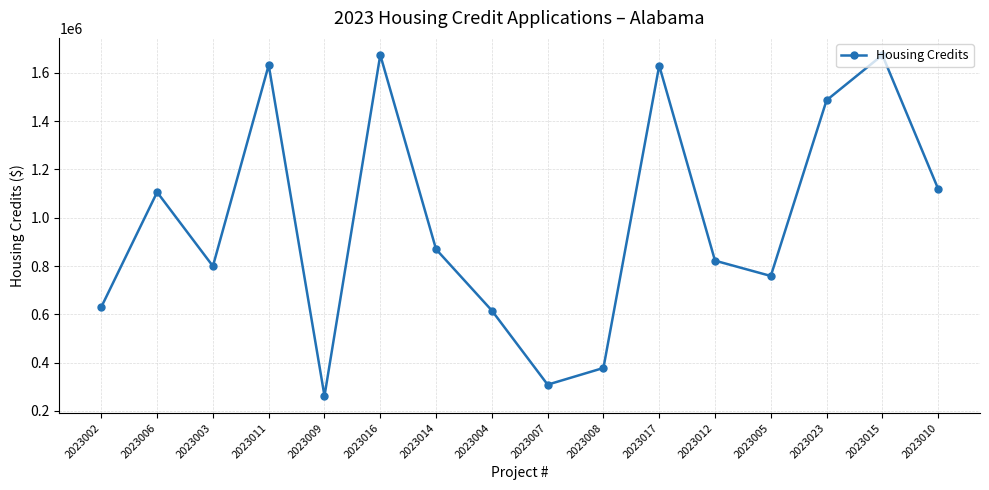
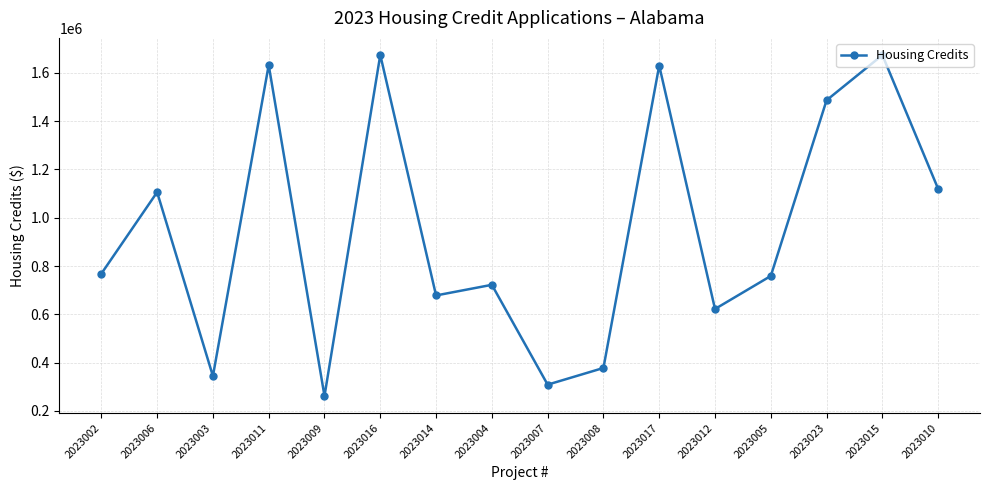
  {
-   "2023002": 630000,
+   "2023002": 770000,
    "2023006": 1110000,
-   "2023003": 800000,
+   "2023003": 340000,
    "2023011": 1630000,
    "2023009": 260000,
    "2023016": 1670000,
-   "2023014": 870000,
-   "2023004": 620000,
+   "2023014": 680000,
+   "2023004": 720000,
    "2023007": 310000,
    "2023008": 380000,
    "2023017": 1630000,
-   "2023012": 820000,
+   "2023012": 620000,
    "2023005": 760000,
    "2023023": 1490000,
    "2023010": 1120000
  }
